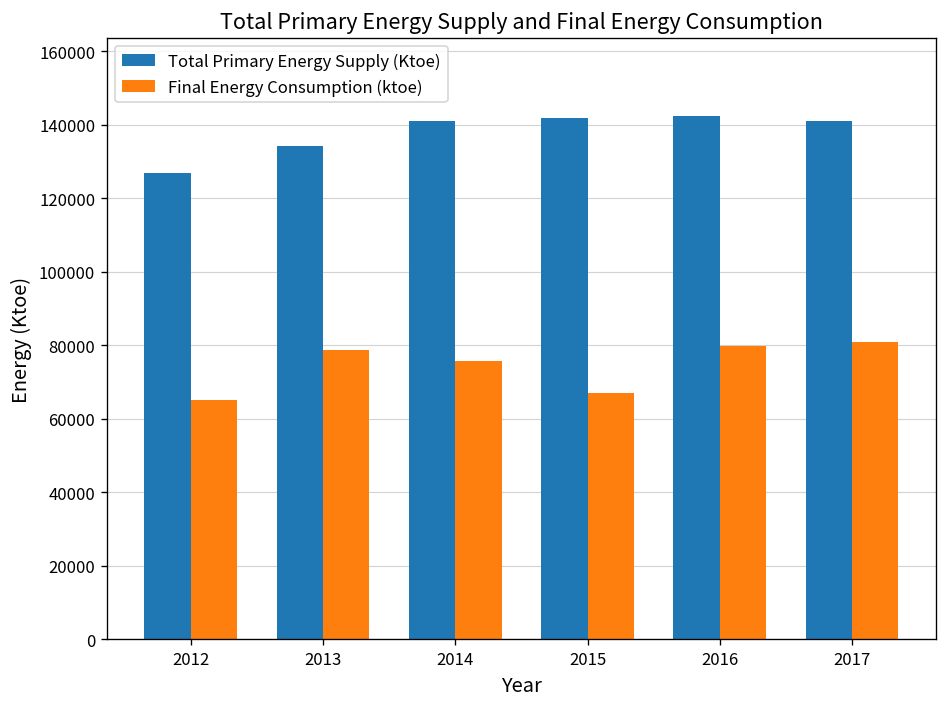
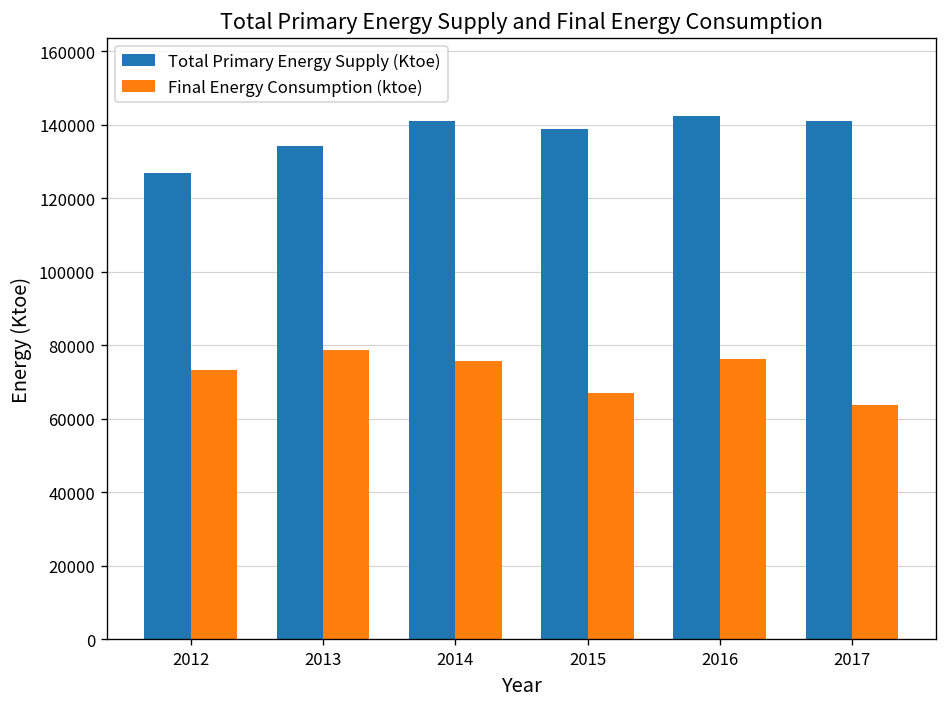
  {
    "Total Primary Energy Supply (Ktoe)": {
      "2012": 127000,
      "2013": 134000,
      "2014": 141000,
-     "2015": 142000,
+     "2015": 139000,
      "2016": 142000,
      "2017": 141000
    },
    "Final Energy Consumption (ktoe)": {
-     "2012": 65000,
+     "2012": 73000,
      "2013": 79000,
      "2014": 76000,
      "2015": 67000,
-     "2016": 80000,
-     "2017": 81000
+     "2016": 76000,
+     "2017": 64000
    }
  }
